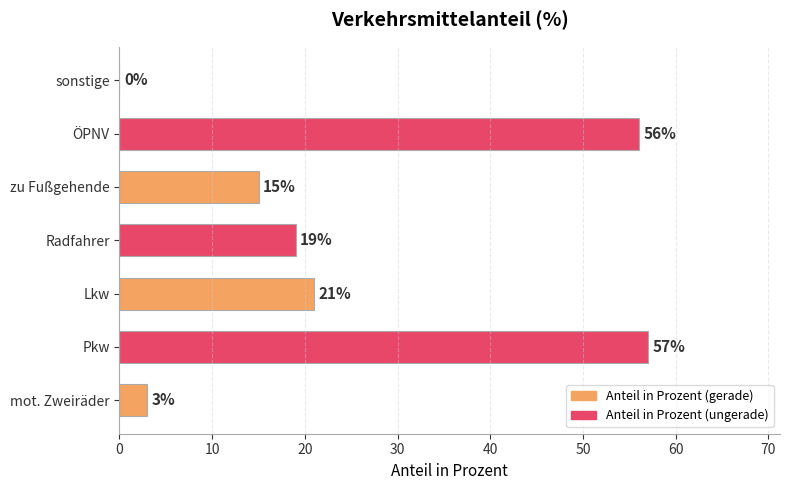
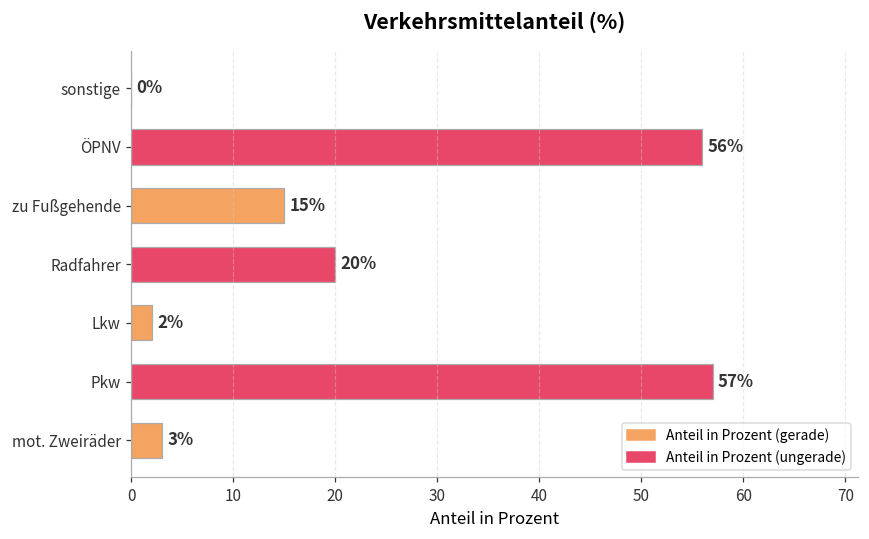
  {
    "sonstige": "0%",
    "ÖPNV": "56%",
    "zu Fußgehende": "15%",
-   "Radfahrer": "19%",
-   "Lkw": "21%",
+   "Radfahrer": "20%",
+   "Lkw": "2%",
    "Pkw": "57%",
    "mot. Zweiräder": "3%"
  }
